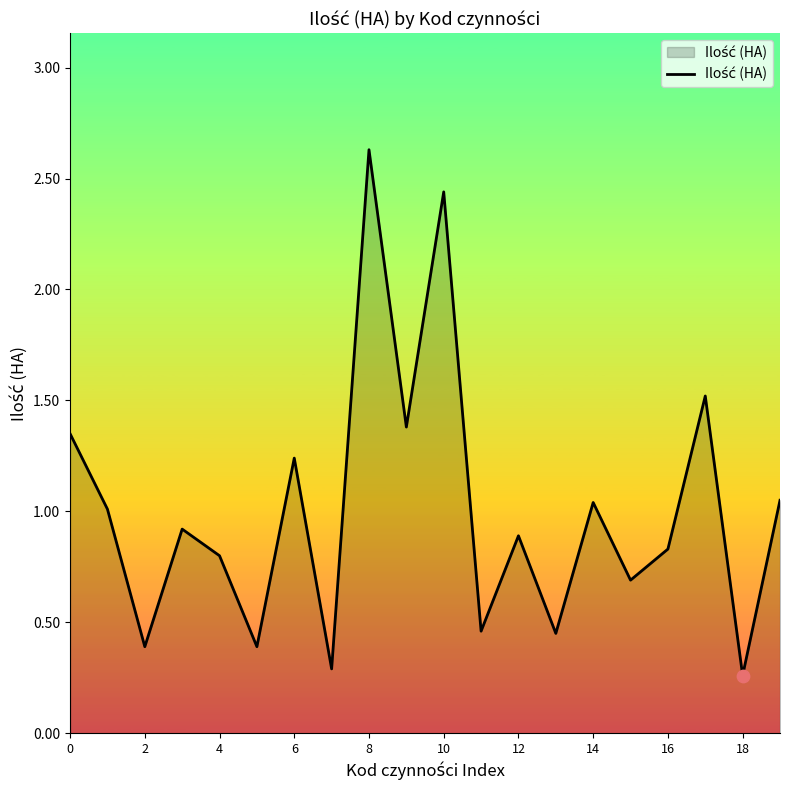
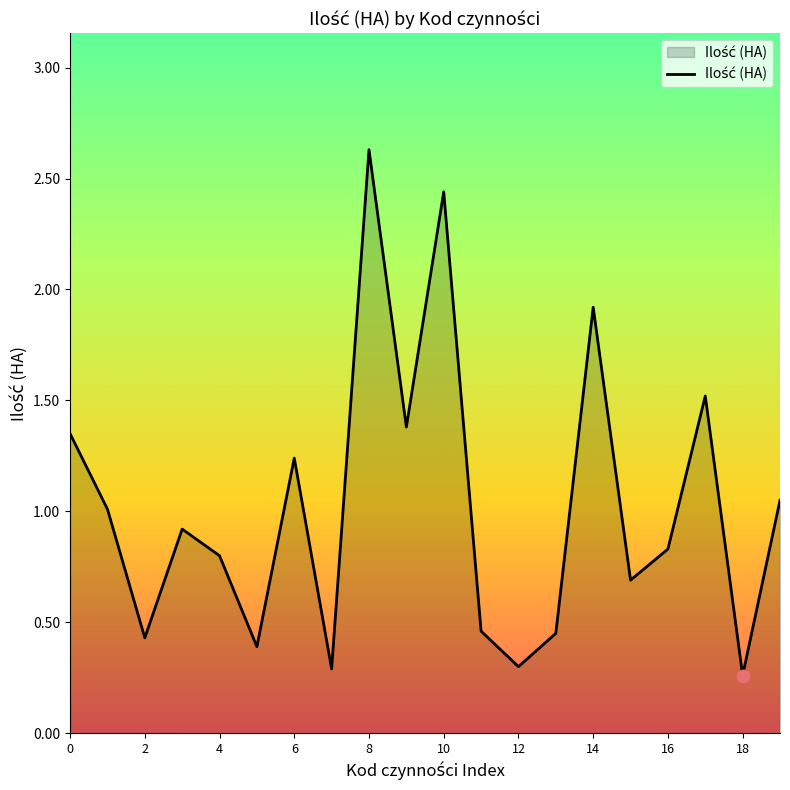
  {
    "Ilość (HA)": {
      "0": 1.35,
-     "2": 0.39,
+     "2": 0.43,
      "4": 0.80,
      "6": 1.24,
      "8": 2.63,
      "10": 2.44,
-     "12": 0.89,
-     "14": 1.04,
+     "12": 0.30,
+     "14": 1.92,
      "16": 0.83
    }
  }
